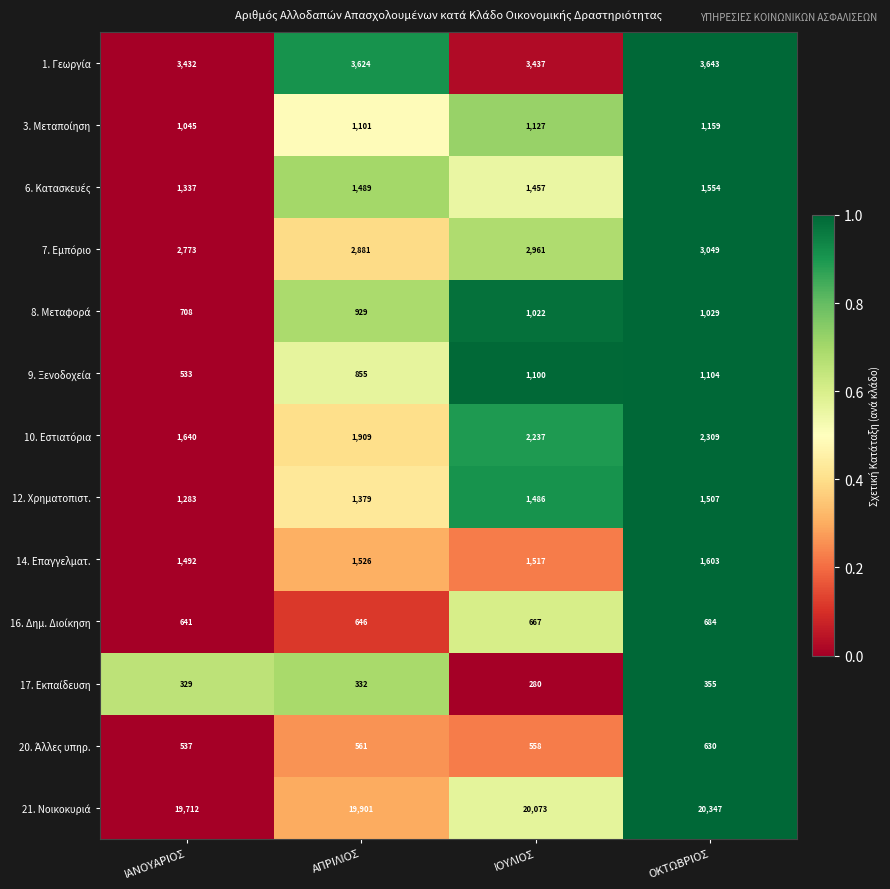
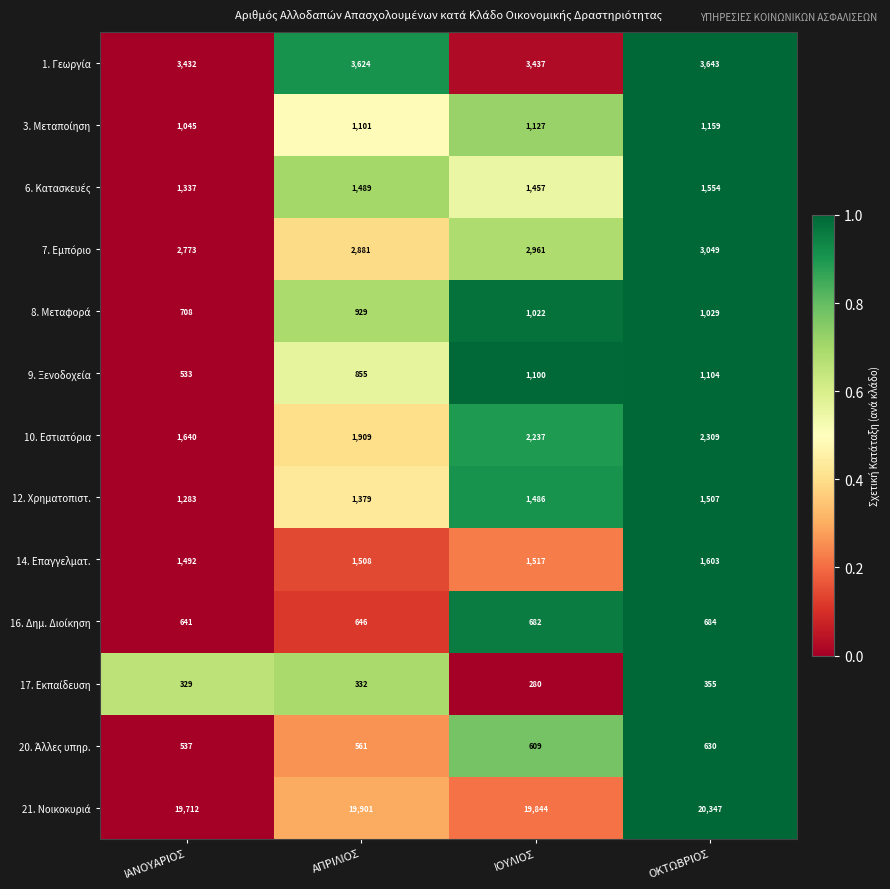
  {
    "1. Γεωργία": {
      "ΙΑΝΟΥΑΡΙΟΣ": "3,432",
      "ΑΠΡΙΛΙΟΣ": "3,624",
      "ΙΟΥΛΙΟΣ": "3,437",
      "ΟΚΤΩΒΡΙΟΣ": "3,643"
    },
    "3. Μεταποίηση": {
      "ΙΑΝΟΥΑΡΙΟΣ": "1,045",
      "ΑΠΡΙΛΙΟΣ": "1,101",
      "ΙΟΥΛΙΟΣ": "1,127",
      "ΟΚΤΩΒΡΙΟΣ": "1,159"
    },
    "6. Κατασκευές": {
      "ΙΑΝΟΥΑΡΙΟΣ": "1,337",
      "ΑΠΡΙΛΙΟΣ": "1,489",
      "ΙΟΥΛΙΟΣ": "1,457",
      "ΟΚΤΩΒΡΙΟΣ": "1,554"
    },
    "7. Εμπόριο": {
      "ΙΑΝΟΥΑΡΙΟΣ": "2,773",
      "ΑΠΡΙΛΙΟΣ": "2,881",
      "ΙΟΥΛΙΟΣ": "2,961",
      "ΟΚΤΩΒΡΙΟΣ": "3,049"
    },
    "8. Μεταφορά": {
      "ΙΑΝΟΥΑΡΙΟΣ": "708",
      "ΑΠΡΙΛΙΟΣ": "929",
      "ΙΟΥΛΙΟΣ": "1,022",
      "ΟΚΤΩΒΡΙΟΣ": "1,029"
    },
    "9. Ξενοδοχεία": {
      "ΙΑΝΟΥΑΡΙΟΣ": "533",
      "ΑΠΡΙΛΙΟΣ": "855",
      "ΙΟΥΛΙΟΣ": "1,100",
      "ΟΚΤΩΒΡΙΟΣ": "1,104"
    },
    "10. Εστιατόρια": {
      "ΙΑΝΟΥΑΡΙΟΣ": "1,640",
      "ΑΠΡΙΛΙΟΣ": "1,909",
      "ΙΟΥΛΙΟΣ": "2,237",
      "ΟΚΤΩΒΡΙΟΣ": "2,309"
    },
    "12. Χρηματοπιστ.": {
      "ΙΑΝΟΥΑΡΙΟΣ": "1,283",
      "ΑΠΡΙΛΙΟΣ": "1,379",
      "ΙΟΥΛΙΟΣ": "1,486",
      "ΟΚΤΩΒΡΙΟΣ": "1,507"
    },
    "14. Επαγγελματ.": {
      "ΙΑΝΟΥΑΡΙΟΣ": "1,492",
-     "ΑΠΡΙΛΙΟΣ": "1,526",
+     "ΑΠΡΙΛΙΟΣ": "1,508",
      "ΙΟΥΛΙΟΣ": "1,517",
      "ΟΚΤΩΒΡΙΟΣ": "1,603"
    },
    "16. Δημ. Διοίκηση": {
      "ΙΑΝΟΥΑΡΙΟΣ": "641",
      "ΑΠΡΙΛΙΟΣ": "646",
-     "ΙΟΥΛΙΟΣ": "667",
+     "ΙΟΥΛΙΟΣ": "682",
      "ΟΚΤΩΒΡΙΟΣ": "684"
    },
    "17. Εκπαίδευση": {
      "ΙΑΝΟΥΑΡΙΟΣ": "329",
      "ΑΠΡΙΛΙΟΣ": "332",
      "ΙΟΥΛΙΟΣ": "280",
      "ΟΚΤΩΒΡΙΟΣ": "355"
    },
    "20. Άλλες υπηρ.": {
      "ΙΑΝΟΥΑΡΙΟΣ": "537",
      "ΑΠΡΙΛΙΟΣ": "561",
-     "ΙΟΥΛΙΟΣ": "558",
+     "ΙΟΥΛΙΟΣ": "609",
      "ΟΚΤΩΒΡΙΟΣ": "630"
    },
    "21. Νοικοκυριά": {
      "ΙΑΝΟΥΑΡΙΟΣ": "19,712",
      "ΑΠΡΙΛΙΟΣ": "19,901",
-     "ΙΟΥΛΙΟΣ": "20,073",
+     "ΙΟΥΛΙΟΣ": "19,844",
      "ΟΚΤΩΒΡΙΟΣ": "20,347"
    }
  }
